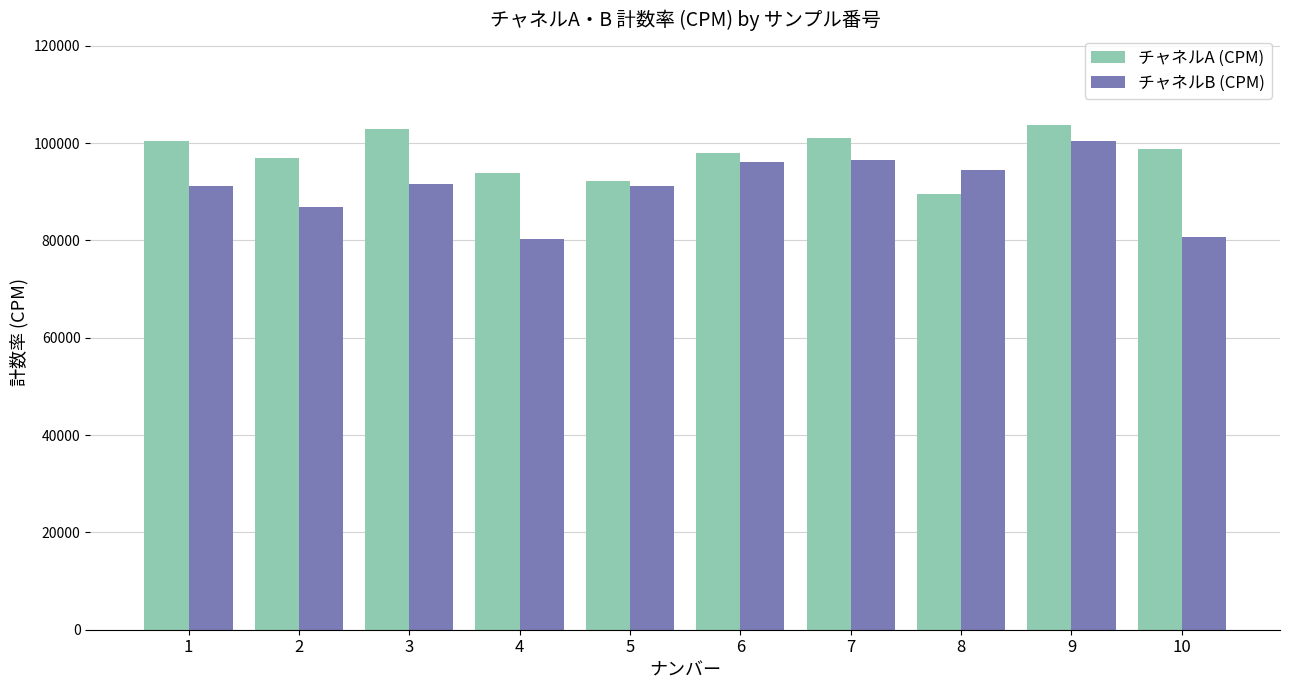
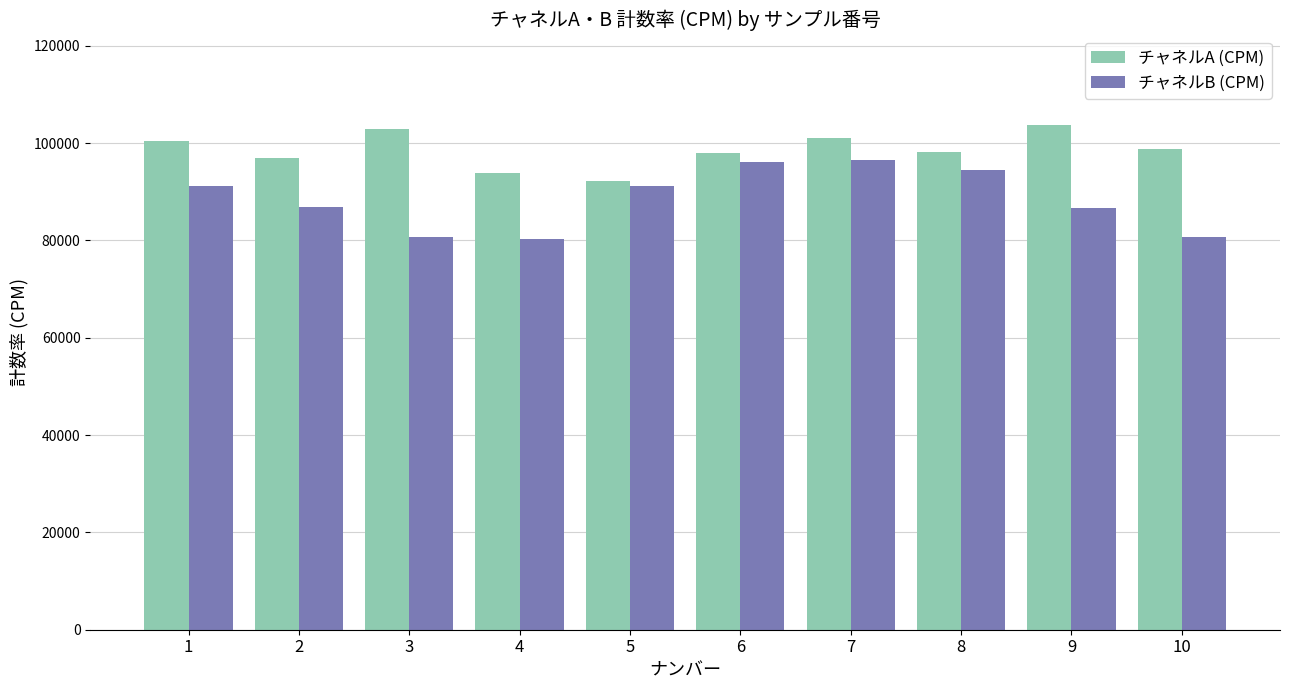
  {
    "チャネルA (CPM)": {
      "1": 100000,
      "2": 97000,
      "3": 103000,
      "4": 94000,
      "5": 92000,
      "6": 98000,
      "7": 101000,
-     "8": 89000,
+     "8": 98000,
      "9": 104000,
      "10": 99000
    },
    "チャネルB (CPM)": {
      "1": 91000,
      "2": 87000,
-     "3": 92000,
+     "3": 81000,
      "4": 80000,
      "5": 91000,
      "6": 96000,
      "7": 97000,
      "8": 94000,
-     "9": 100000,
+     "9": 87000,
      "10": 81000
    }
  }
